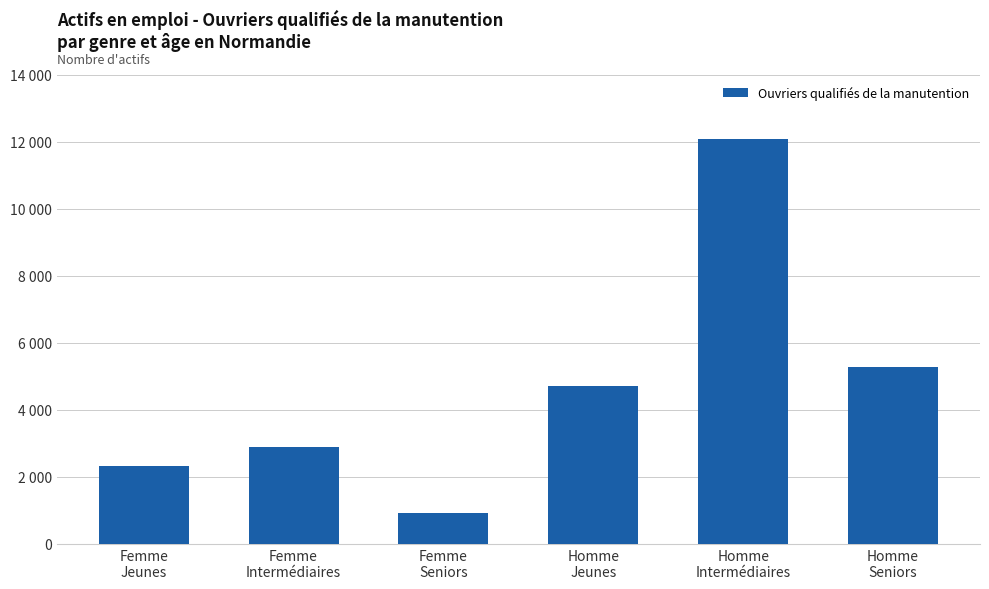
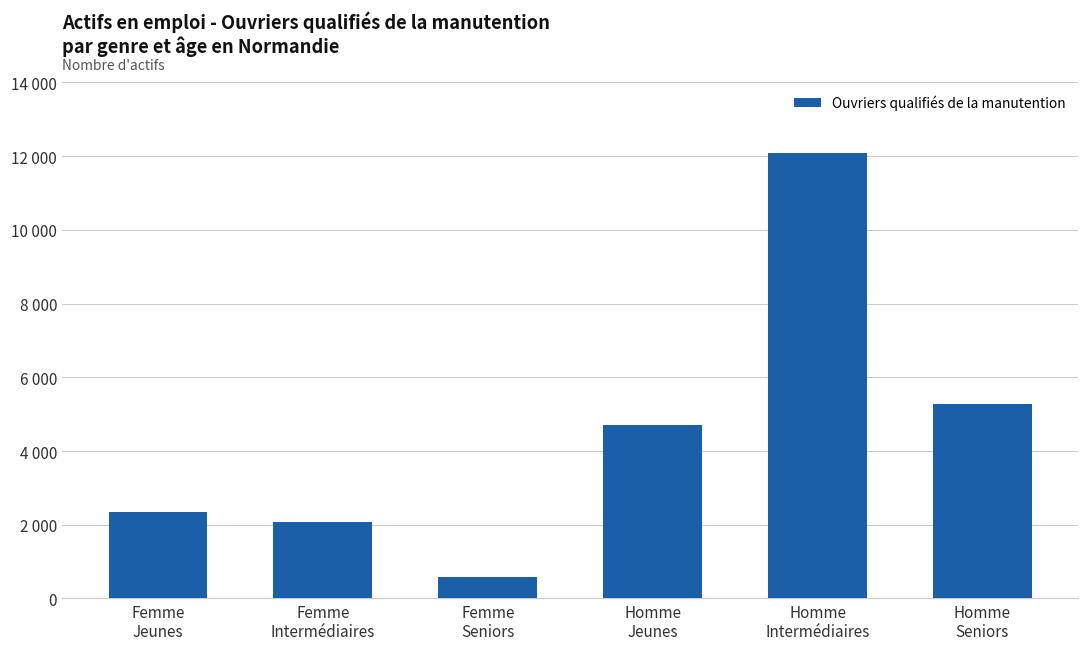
  {
    "Femme Jeunes": 2300,
-   "Femme Intermédiaires": 2900,
-   "Femme Seniors": 900,
+   "Femme Intermédiaires": 2100,
+   "Femme Seniors": 600,
    "Homme Jeunes": 4700,
    "Homme Intermédiaires": 12100,
    "Homme Seniors": 5300
  }
